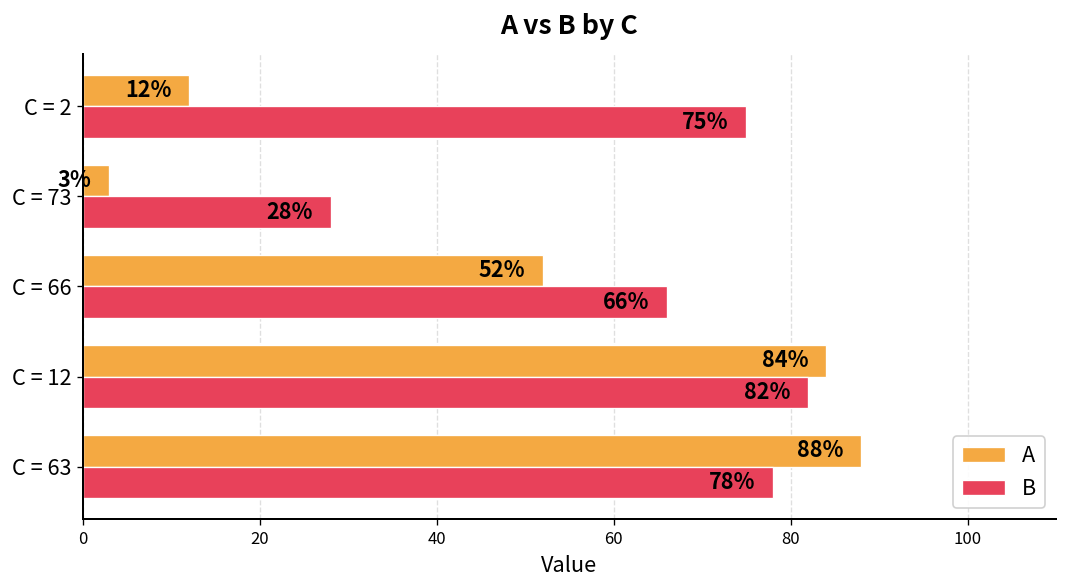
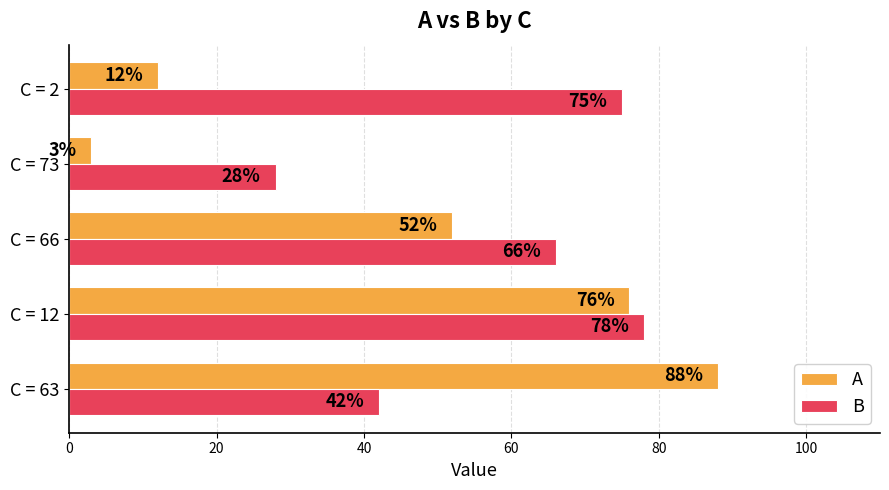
  {
    "A": {
      "C = 2": "12%",
      "C = 73": "3%",
      "C = 66": "52%",
-     "C = 12": "84%",
+     "C = 12": "76%",
      "C = 63": "88%"
    },
    "B": {
      "C = 2": "75%",
      "C = 73": "28%",
      "C = 66": "66%",
-     "C = 12": "82%",
-     "C = 63": "78%"
+     "C = 12": "78%",
+     "C = 63": "42%"
    }
  }
